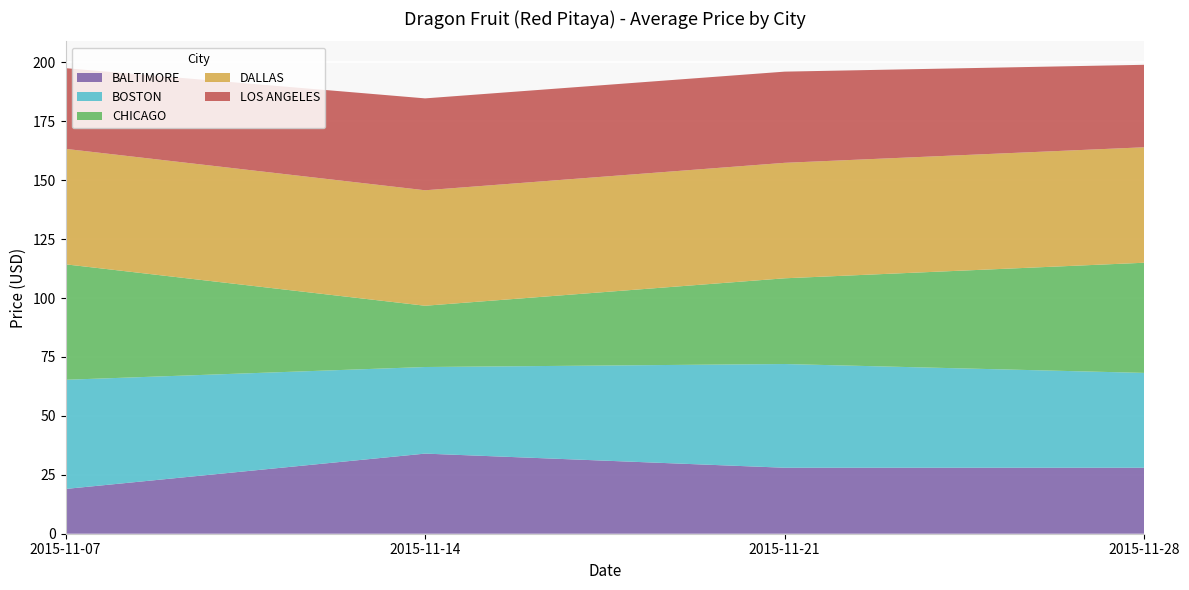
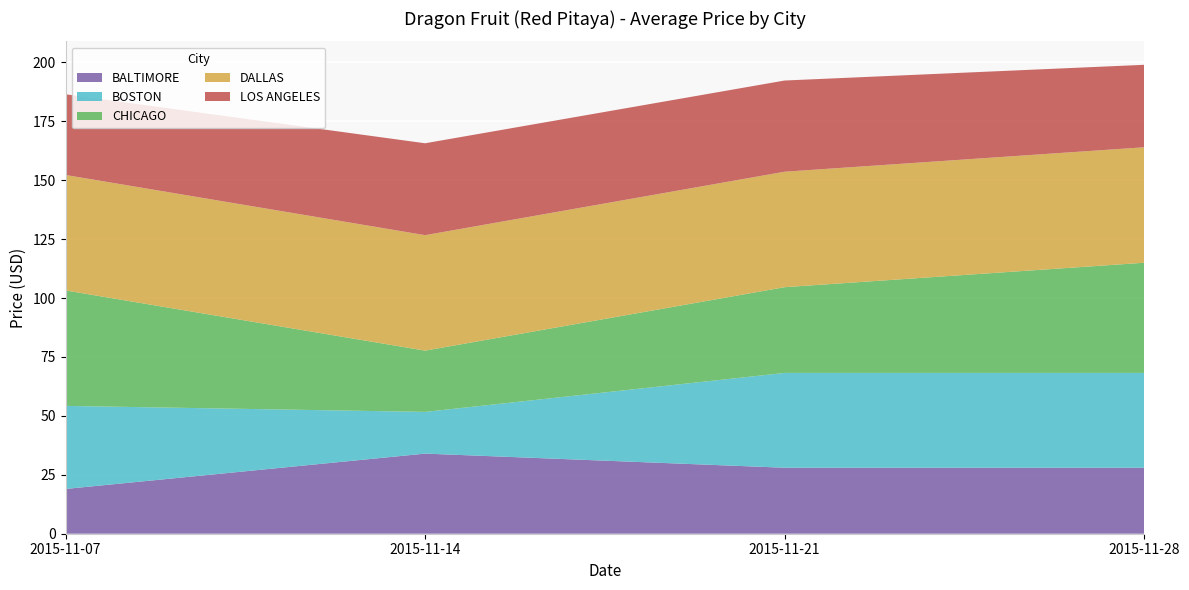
  {
    "BALTIMORE": {
      "2015-11-07": 19,
      "2015-11-14": 34,
      "2015-11-21": 28,
      "2015-11-28": 28
    },
    "BOSTON": {
-     "2015-11-07": 46,
-     "2015-11-14": 37,
-     "2015-11-21": 44,
+     "2015-11-07": 35,
+     "2015-11-14": 18,
+     "2015-11-21": 40,
      "2015-11-28": 40
    },
    "CHICAGO": {
      "2015-11-07": 49,
      "2015-11-14": 26,
      "2015-11-21": 36,
      "2015-11-28": 47
    },
    "DALLAS": {
      "2015-11-07": 49,
      "2015-11-14": 49,
      "2015-11-21": 49,
      "2015-11-28": 49
    },
    "LOS ANGELES": {
      "2015-11-07": 34,
      "2015-11-14": 39,
      "2015-11-21": 39,
      "2015-11-28": 35
    }
  }
